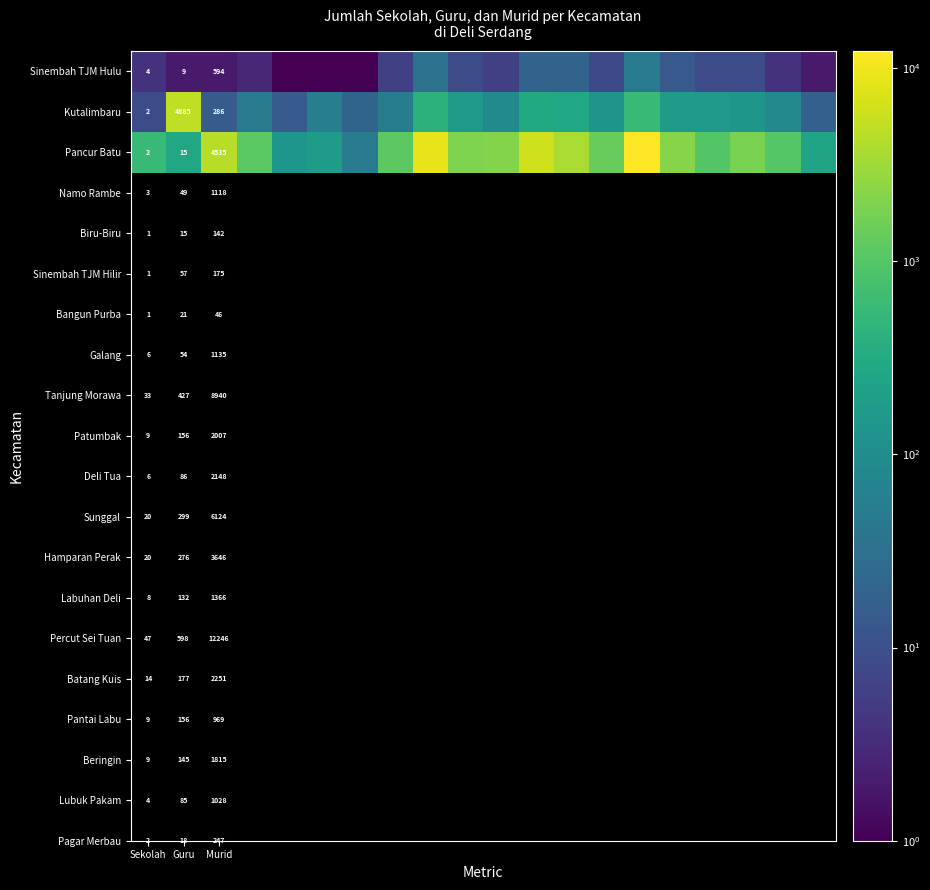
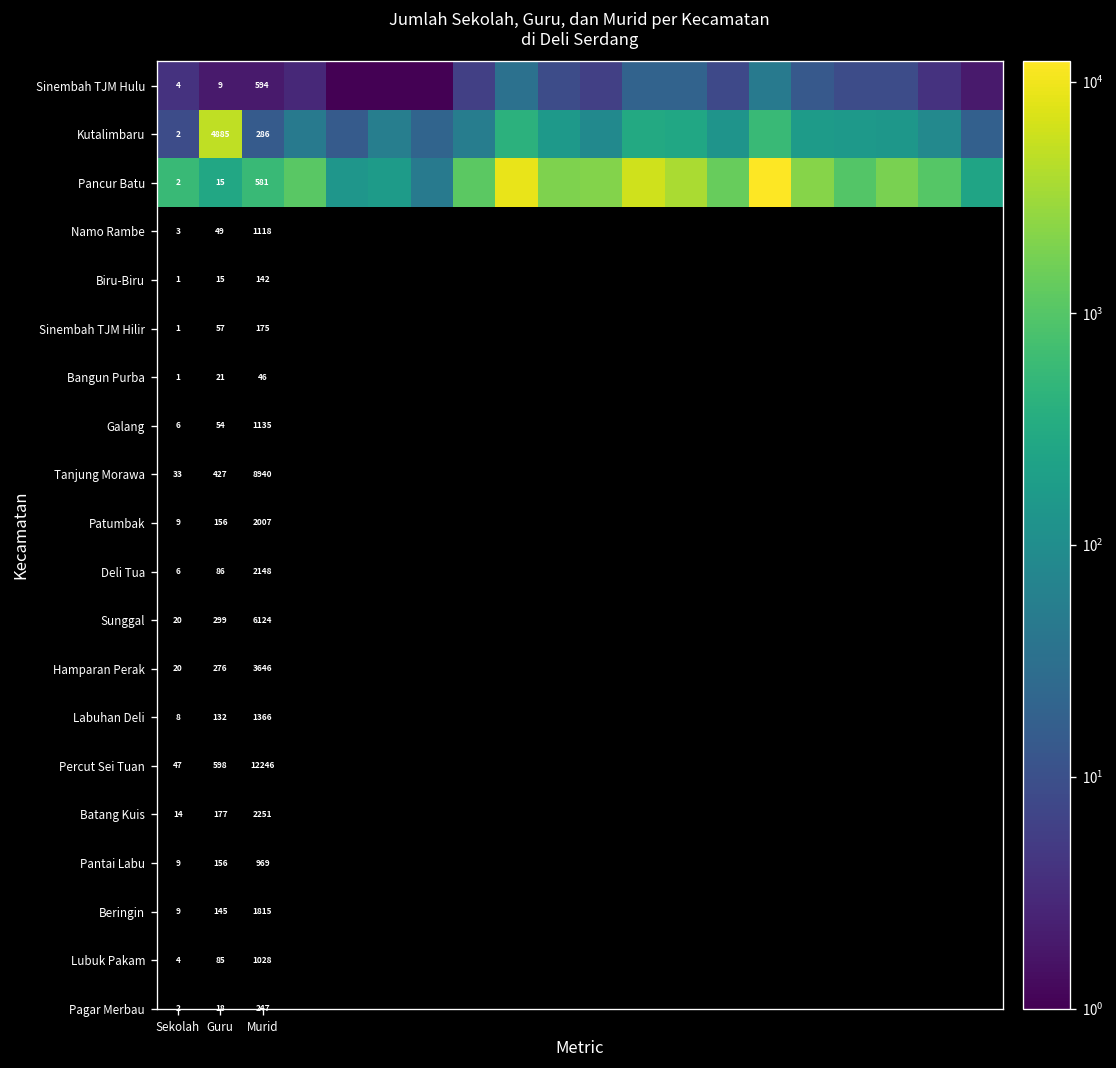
  {
    "Sinembah TJM Hulu": {
      "Sekolah": 4,
      "Guru": 9,
      "Murid": 594
    },
    "Kutalimbaru": {
      "Sekolah": 2,
      "Guru": 4885,
      "Murid": 286
    },
    "Pancur Batu": {
      "Sekolah": 2,
      "Guru": 15,
-     "Murid": 4535
+     "Murid": 581
    }
  }
